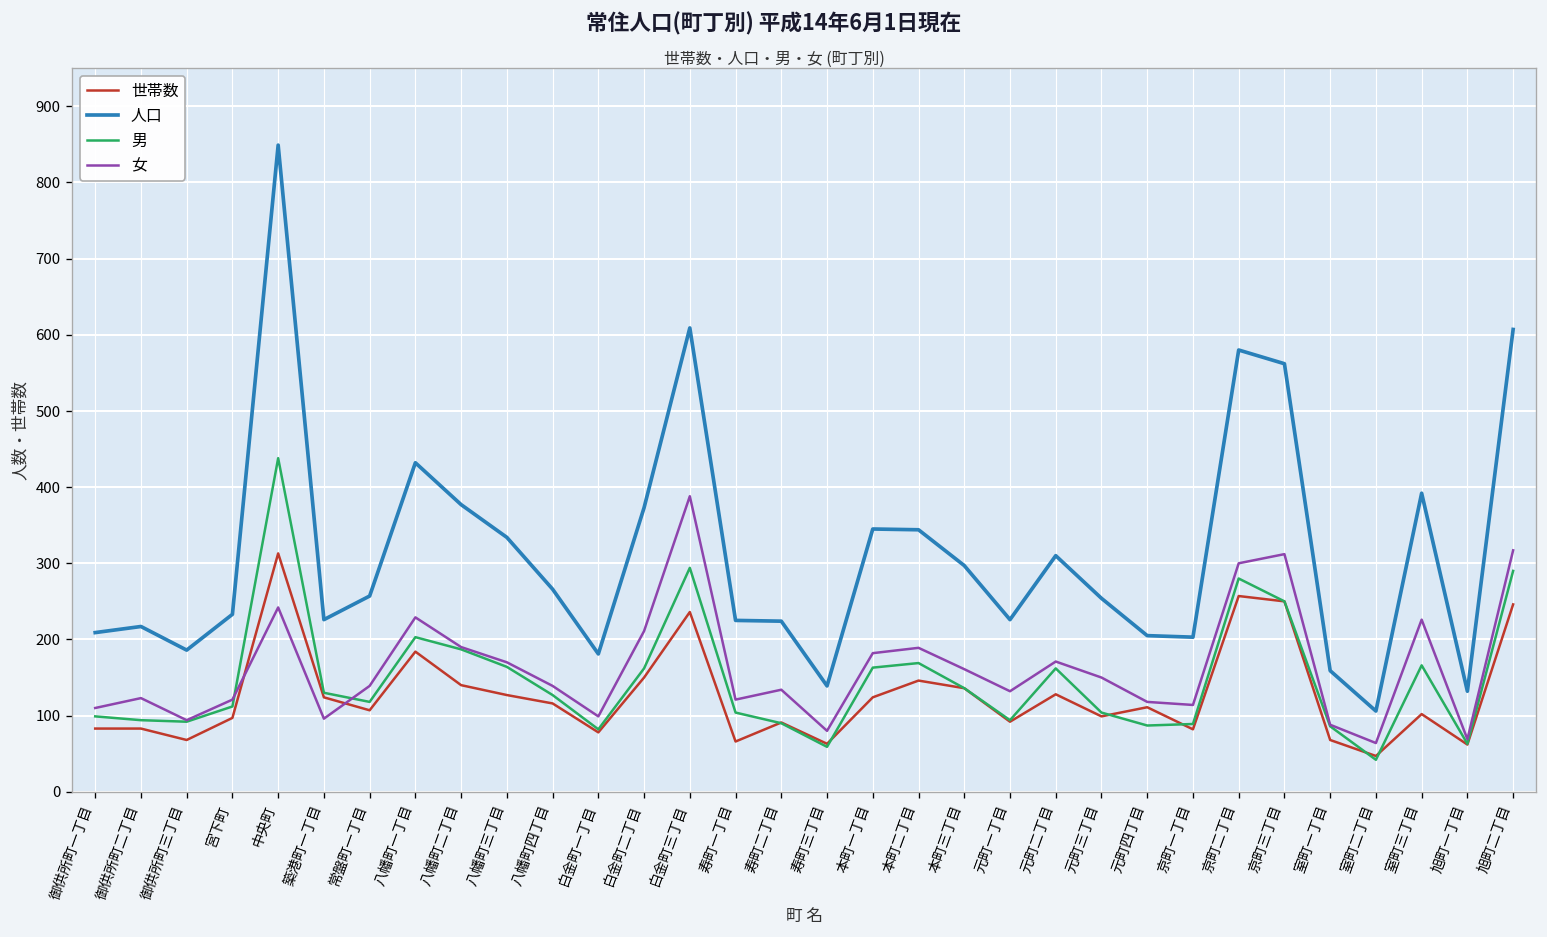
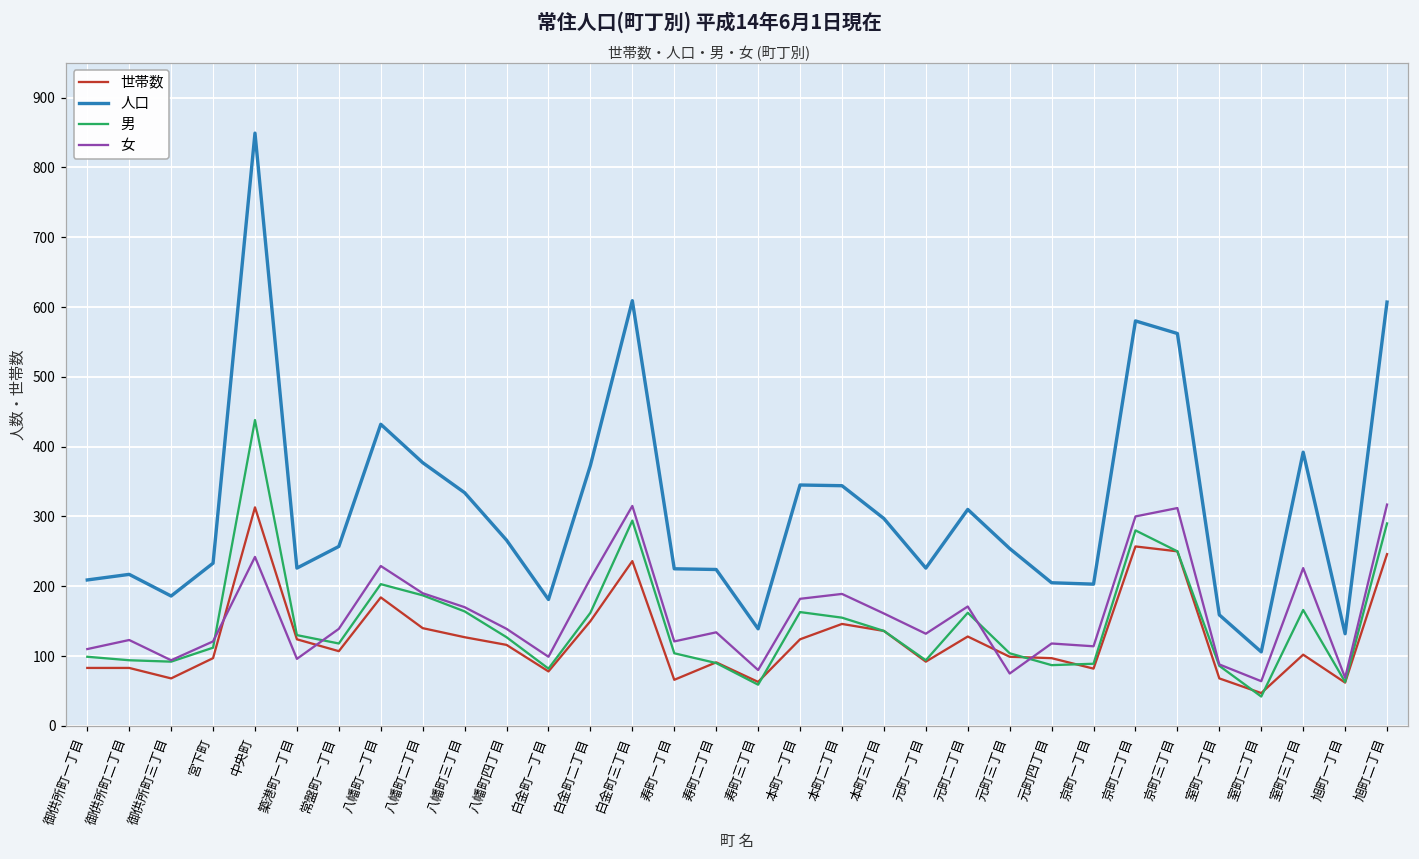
  {
    "世帯数": {
      "御供所町一丁目": 80,
      "御供所町二丁目": 80,
      "御供所町三丁目": 70,
      "宮下町": 100,
      "中央町": 310,
      "築港町一丁目": 120,
      "常盤町一丁目": 110,
      "八幡町一丁目": 180,
      "八幡町二丁目": 140,
      "八幡町三丁目": 130,
      "八幡町四丁目": 120,
      "白金町一丁目": 80,
      "白金町二丁目": 150,
      "白金町三丁目": 240,
      "寿町一丁目": 70,
      "本町一丁目": 120,
      "本町二丁目": 150,
      "元町二丁目": 130,
      "元町三丁目": 100,
-     "元町四丁目": 110,
+     "元町四丁目": 100,
      "京町一丁目": 80,
      "京町二丁目": 260,
      "室町一丁目": 70,
      "室町二丁目": 50,
      "室町三丁目": 100,
      "旭町二丁目": 250
    },
    "人口": {
      "御供所町一丁目": 210,
      "御供所町二丁目": 220,
      "御供所町三丁目": 190,
      "宮下町": 230,
      "中央町": 850,
      "築港町一丁目": 230,
      "常盤町一丁目": 260,
      "八幡町一丁目": 430,
      "八幡町二丁目": 380,
      "八幡町三丁目": 330,
      "八幡町四丁目": 270,
      "白金町一丁目": 180,
      "白金町二丁目": 370,
      "白金町三丁目": 610,
      "寿町一丁目": 230,
      "寿町二丁目": 220,
      "寿町三丁目": 140,
      "本町一丁目": 350,
      "本町二丁目": 340,
      "本町三丁目": 300,
      "元町一丁目": 230,
      "元町二丁目": 310,
      "元町三丁目": 250,
      "元町四丁目": 210,
      "京町一丁目": 200,
      "京町二丁目": 580,
      "京町三丁目": 560,
      "室町一丁目": 160,
      "室町二丁目": 110,
      "室町三丁目": 390,
      "旭町一丁目": 130,
      "旭町二丁目": 610
    },
    "男": {
      "御供所町一丁目": 100,
      "御供所町二丁目": 90,
      "宮下町": 110,
      "中央町": 440,
      "築港町一丁目": 130,
      "常盤町一丁目": 120,
      "八幡町一丁目": 200,
      "八幡町三丁目": 160,
      "八幡町四丁目": 130,
      "白金町一丁目": 80,
      "白金町二丁目": 160,
      "白金町三丁目": 290,
      "寿町一丁目": 100,
      "本町一丁目": 160,
-     "本町二丁目": 170,
+     "本町二丁目": 160,
      "元町二丁目": 160,
      "元町三丁目": 100,
      "元町四丁目": 90,
      "京町一丁目": 90,
      "京町二丁目": 280,
      "室町二丁目": 40,
      "室町三丁目": 170,
      "旭町二丁目": 290
    },
    "女": {
      "御供所町一丁目": 110,
      "御供所町二丁目": 120,
      "宮下町": 120,
      "中央町": 240,
      "築港町一丁目": 100,
      "常盤町一丁目": 140,
      "八幡町一丁目": 230,
      "八幡町三丁目": 170,
      "八幡町四丁目": 140,
      "白金町一丁目": 100,
      "白金町二丁目": 210,
-     "白金町三丁目": 390,
+     "白金町三丁目": 320,
      "寿町一丁目": 120,
      "寿町二丁目": 130,
      "寿町三丁目": 80,
      "本町一丁目": 180,
      "本町二丁目": 190,
      "本町三丁目": 160,
      "元町一丁目": 130,
      "元町二丁目": 170,
-     "元町三丁目": 150,
+     "元町三丁目": 80,
      "元町四丁目": 120,
      "京町一丁目": 110,
      "京町二丁目": 300,
      "京町三丁目": 310,
      "室町二丁目": 60,
      "室町三丁目": 230,
      "旭町一丁目": 70,
      "旭町二丁目": 320
    }
  }
